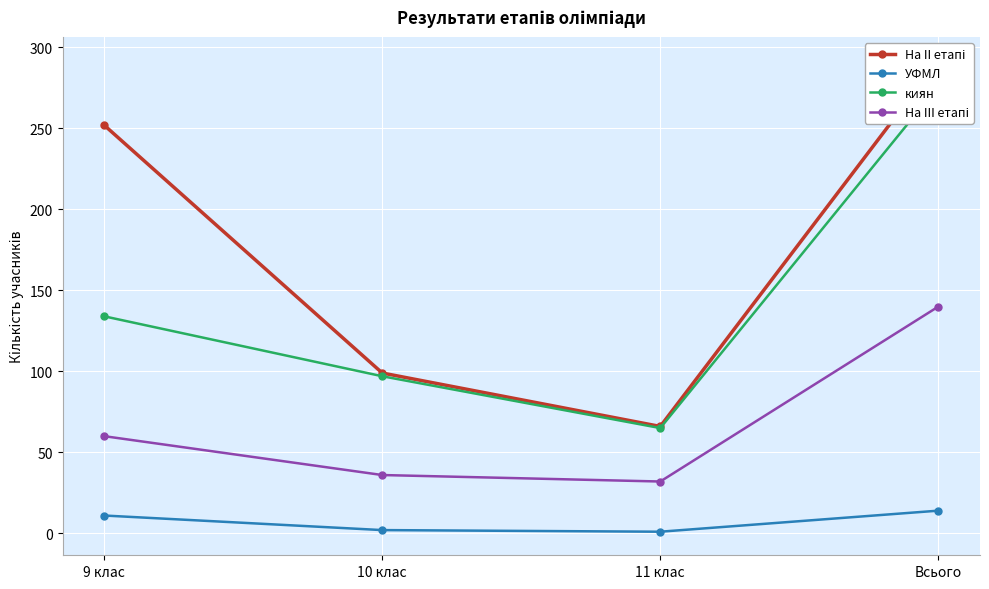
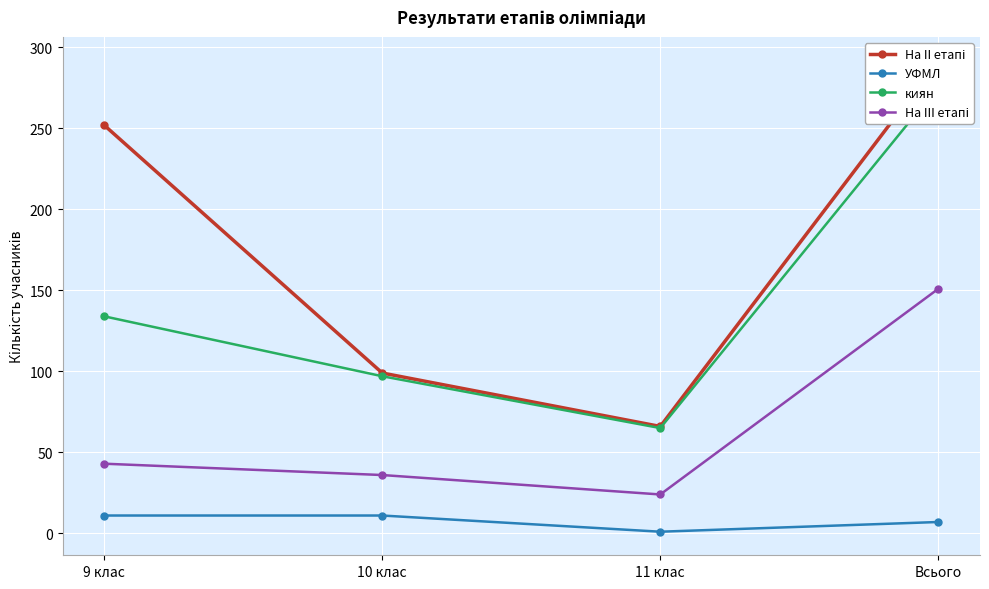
  {
    "На ІІ етапі": {
      "9 клас": 252,
      "10 клас": 99
    },
    "УФМЛ": {
      "9 клас": 11,
-     "10 клас": 2,
+     "10 клас": 11,
      "11 клас": 1,
-     "Всього": 14
+     "Всього": 7
    },
    "киян": {
      "9 клас": 134,
      "10 клас": 97
    },
    "На ІІІ етапі": {
-     "9 клас": 60,
+     "9 клас": 43,
      "10 клас": 36,
-     "11 клас": 32,
-     "Всього": 140
+     "11 клас": 24,
+     "Всього": 151
    }
  }
